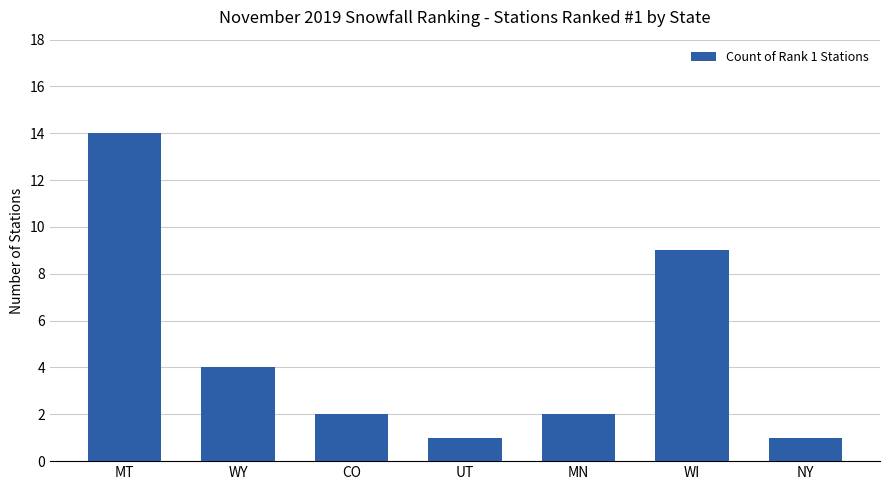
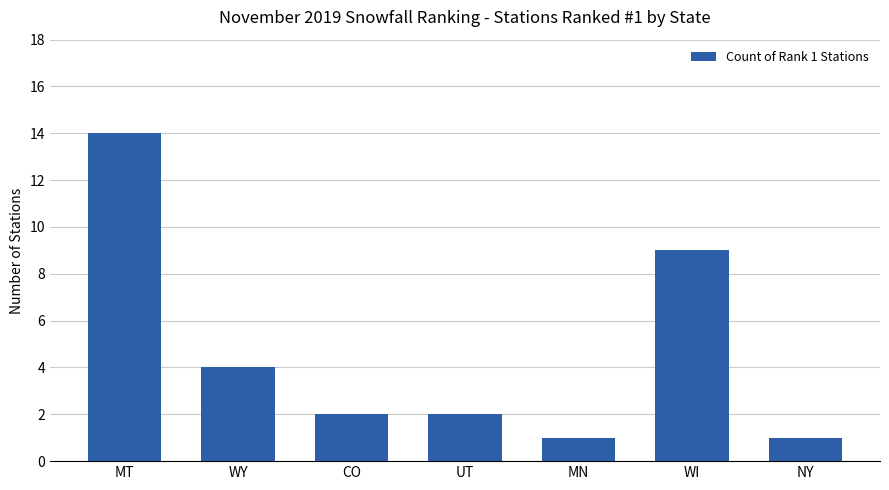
  {
    "MT": 14,
    "WY": 4,
    "CO": 2,
-   "UT": 1,
-   "MN": 2,
+   "UT": 2,
+   "MN": 1,
    "WI": 9,
    "NY": 1
  }
